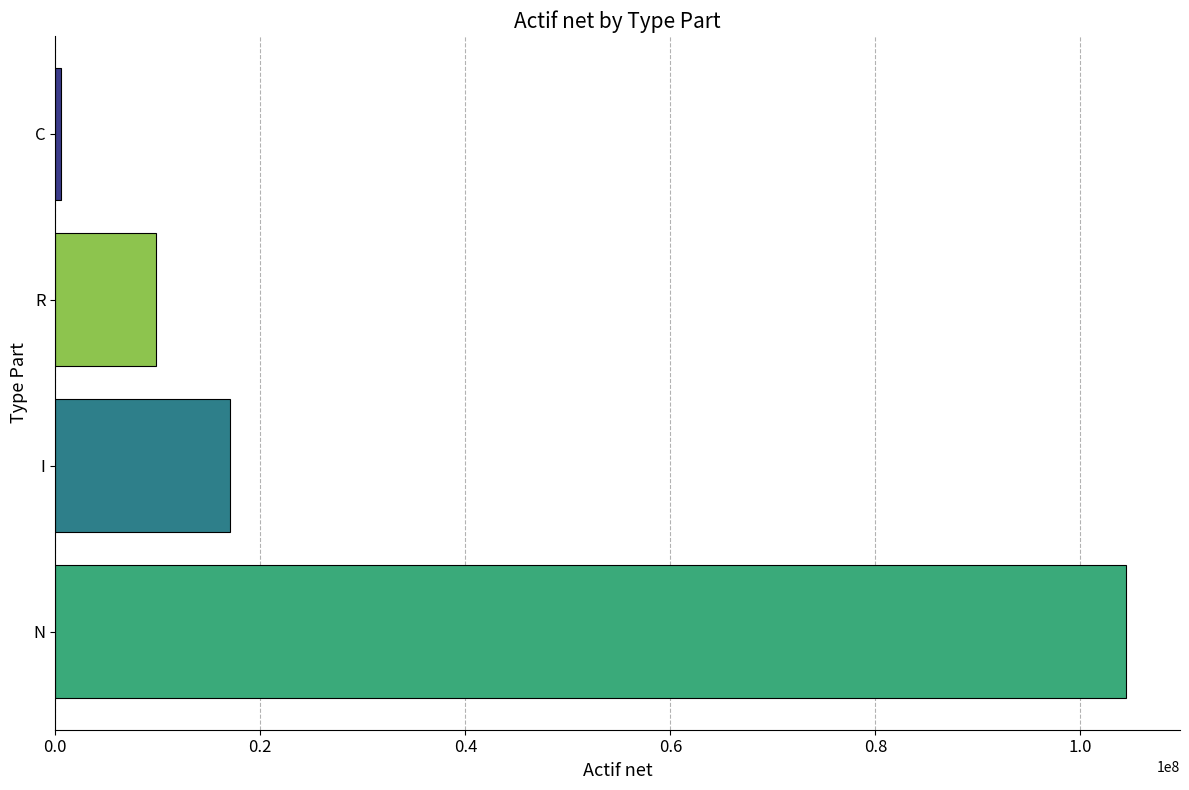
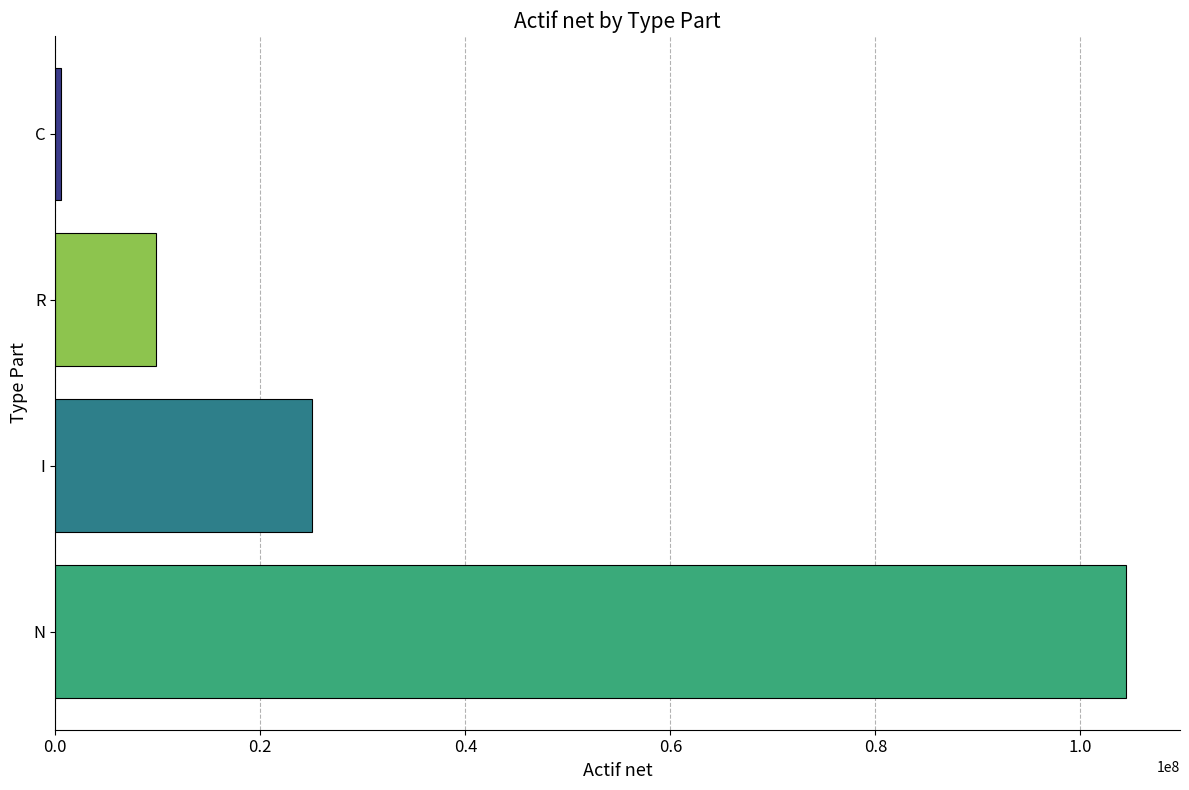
  {
    "C": 600000,
    "R": 9800000,
-   "I": 17000000,
+   "I": 25100000,
    "N": 104500000
  }
